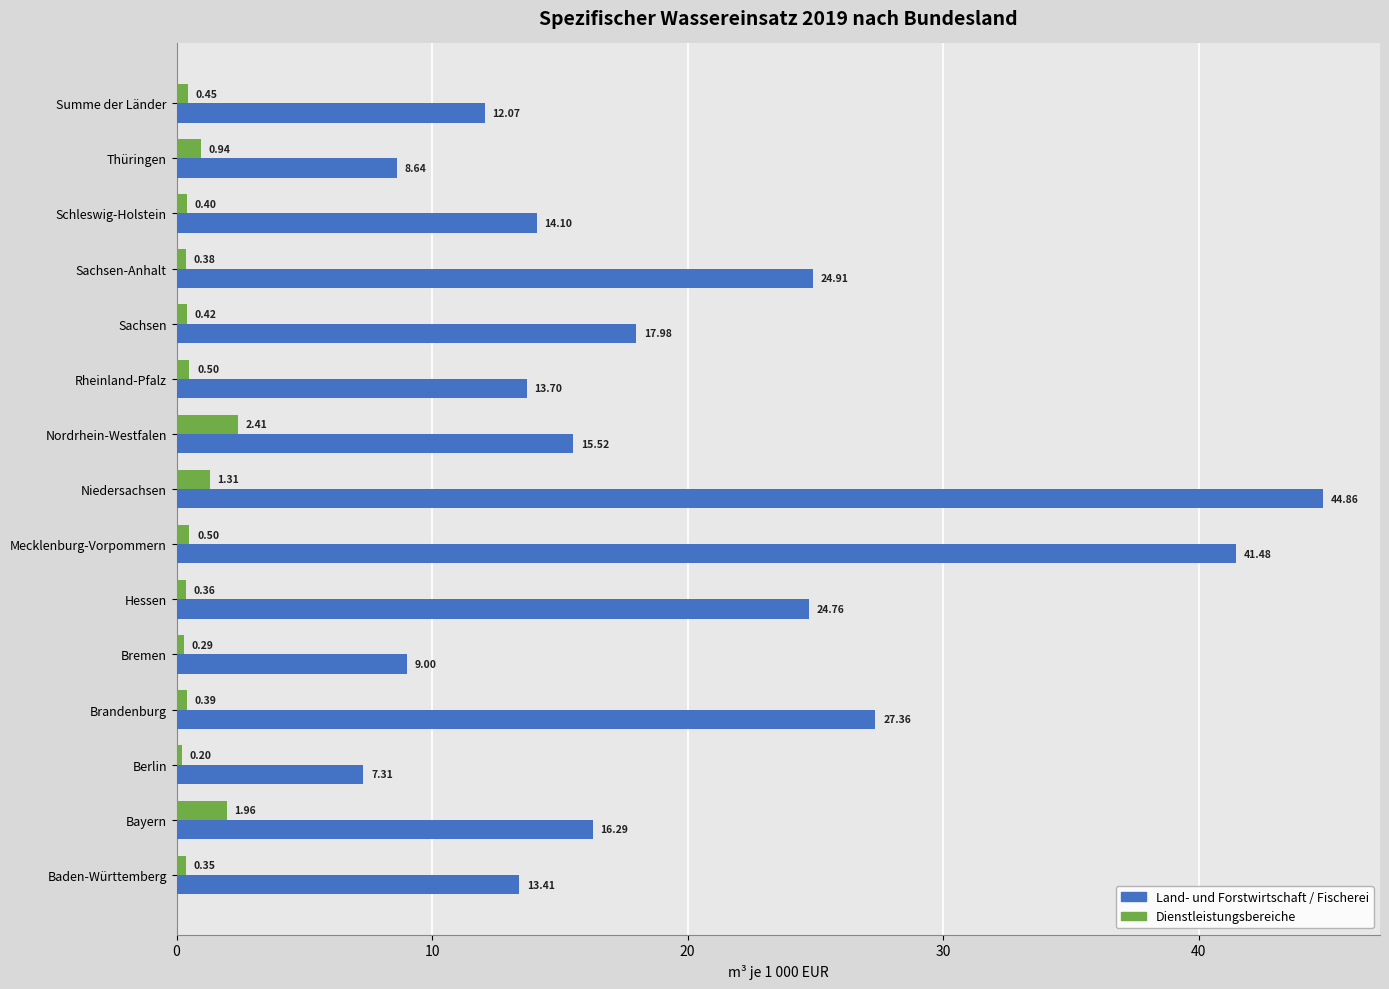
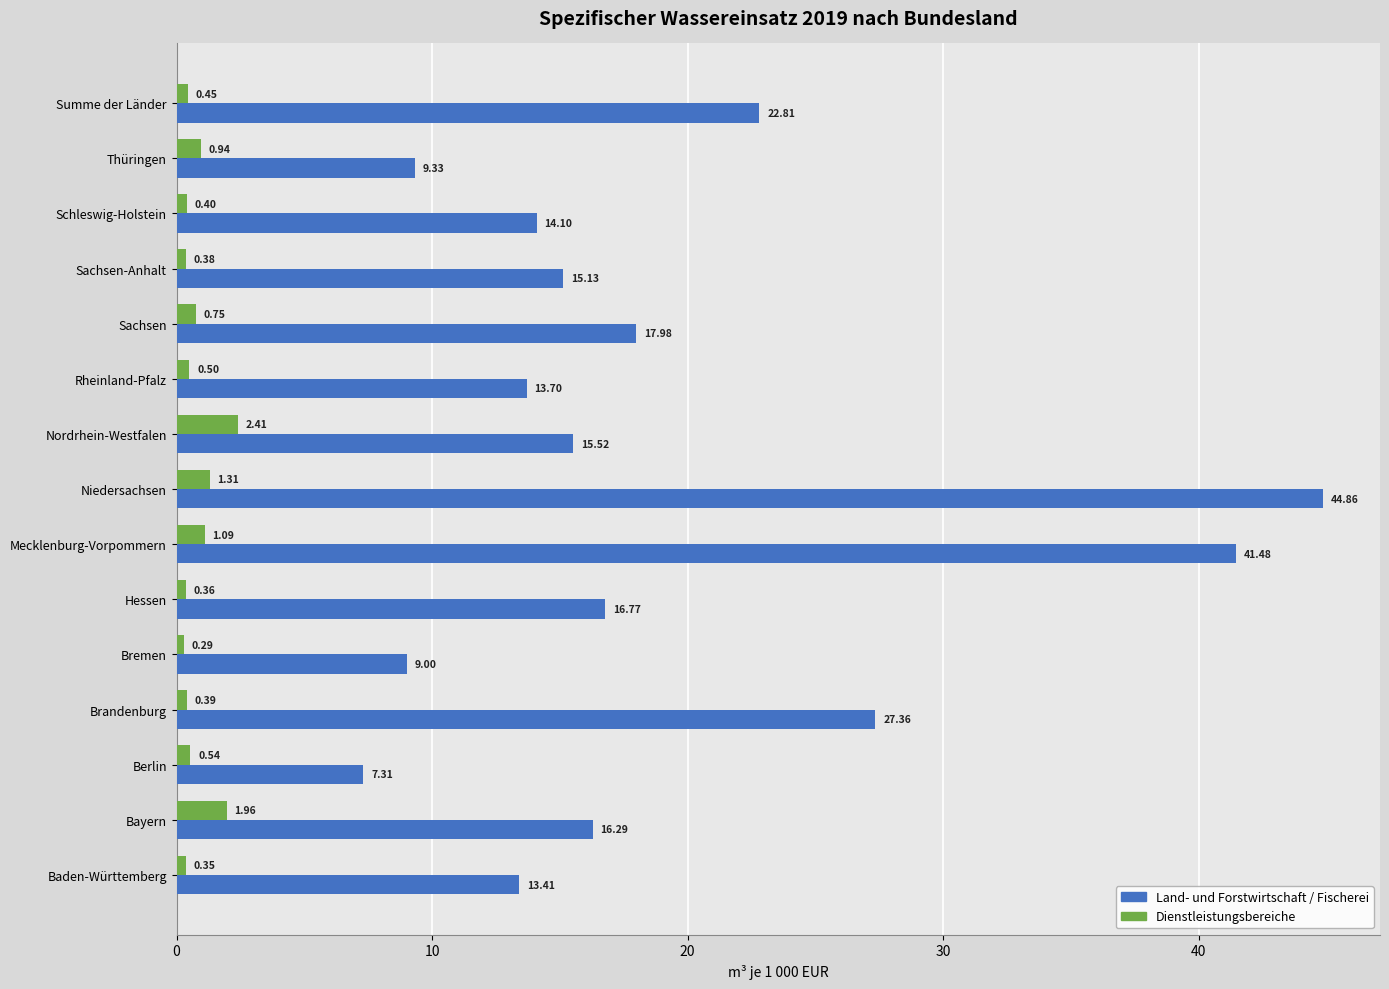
  {
    "Land- und Forstwirtschaft / Fischerei": {
-     "Summe der Länder": 12.07,
-     "Thüringen": 8.64,
+     "Summe der Länder": 22.81,
+     "Thüringen": 9.33,
      "Schleswig-Holstein": 14.10,
-     "Sachsen-Anhalt": 24.91,
+     "Sachsen-Anhalt": 15.13,
      "Sachsen": 17.98,
      "Rheinland-Pfalz": 13.70,
      "Nordrhein-Westfalen": 15.52,
      "Niedersachsen": 44.86,
      "Mecklenburg-Vorpommern": 41.48,
-     "Hessen": 24.76,
+     "Hessen": 16.77,
      "Bremen": 9.00,
      "Brandenburg": 27.36,
      "Berlin": 7.31,
      "Bayern": 16.29,
      "Baden-Württemberg": 13.41
    },
    "Dienstleistungsbereiche": {
      "Summe der Länder": 0.45,
      "Thüringen": 0.94,
      "Schleswig-Holstein": 0.40,
      "Sachsen-Anhalt": 0.38,
-     "Sachsen": 0.42,
+     "Sachsen": 0.75,
      "Rheinland-Pfalz": 0.50,
      "Nordrhein-Westfalen": 2.41,
      "Niedersachsen": 1.31,
-     "Mecklenburg-Vorpommern": 0.50,
+     "Mecklenburg-Vorpommern": 1.09,
      "Hessen": 0.36,
      "Bremen": 0.29,
      "Brandenburg": 0.39,
-     "Berlin": 0.20,
+     "Berlin": 0.54,
      "Bayern": 1.96,
      "Baden-Württemberg": 0.35
    }
  }
